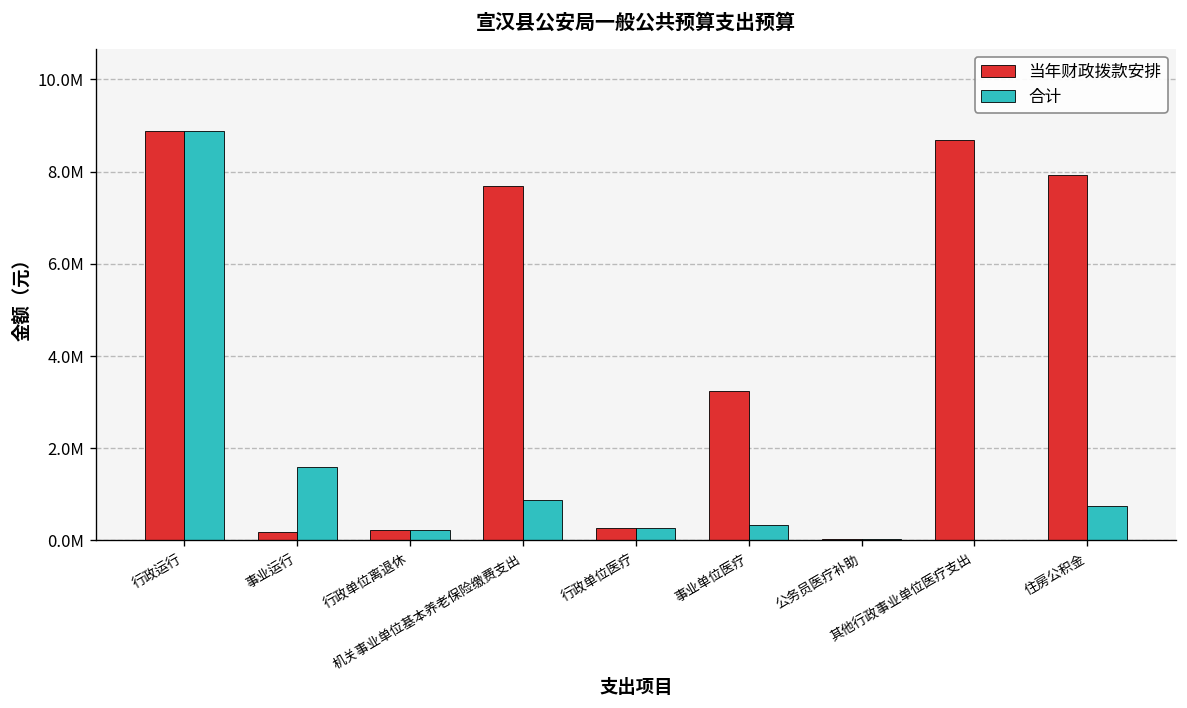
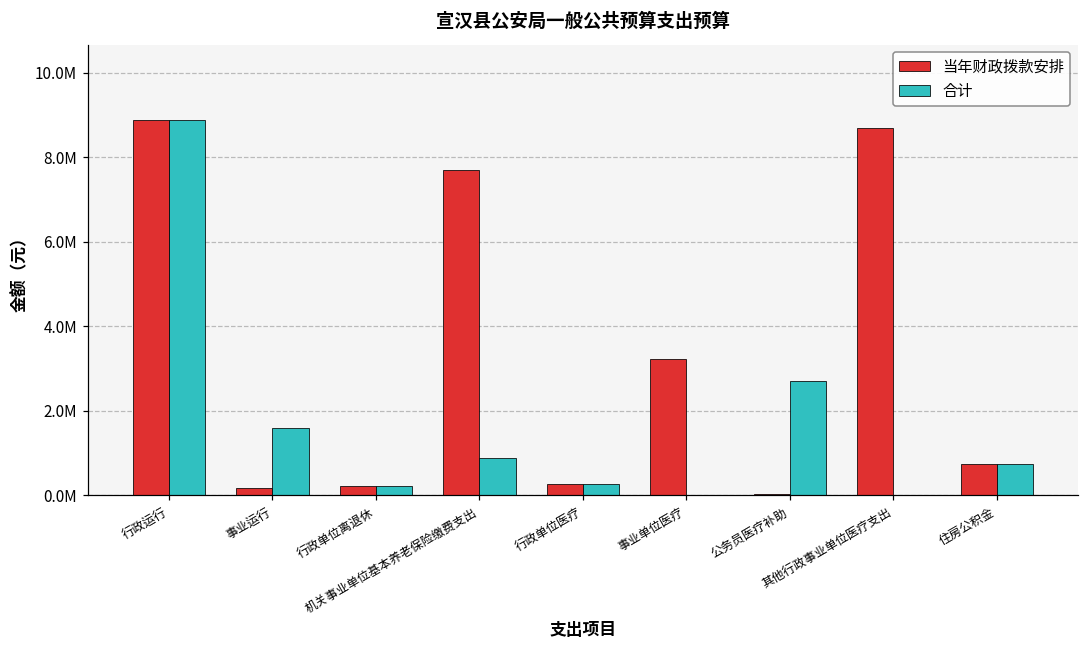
  {
    "当年财政拨款安排": {
      "行政运行": 8900000,
      "事业运行": 200000,
      "行政单位离退休": 200000,
      "机关事业单位基本养老保险缴费支出": 7700000,
      "行政单位医疗": 300000,
      "事业单位医疗": 3200000,
      "其他行政事业单位医疗支出": 8700000,
-     "住房公积金": 7900000
+     "住房公积金": 700000
    },
    "合计": {
      "行政运行": 8900000,
      "事业运行": 1600000,
      "行政单位离退休": 200000,
      "机关事业单位基本养老保险缴费支出": 900000,
      "行政单位医疗": 300000,
-     "事业单位医疗": 300000,
-     "公务员医疗补助": 0,
+     "事业单位医疗": 0,
+     "公务员医疗补助": 2700000,
      "住房公积金": 700000
    }
  }
